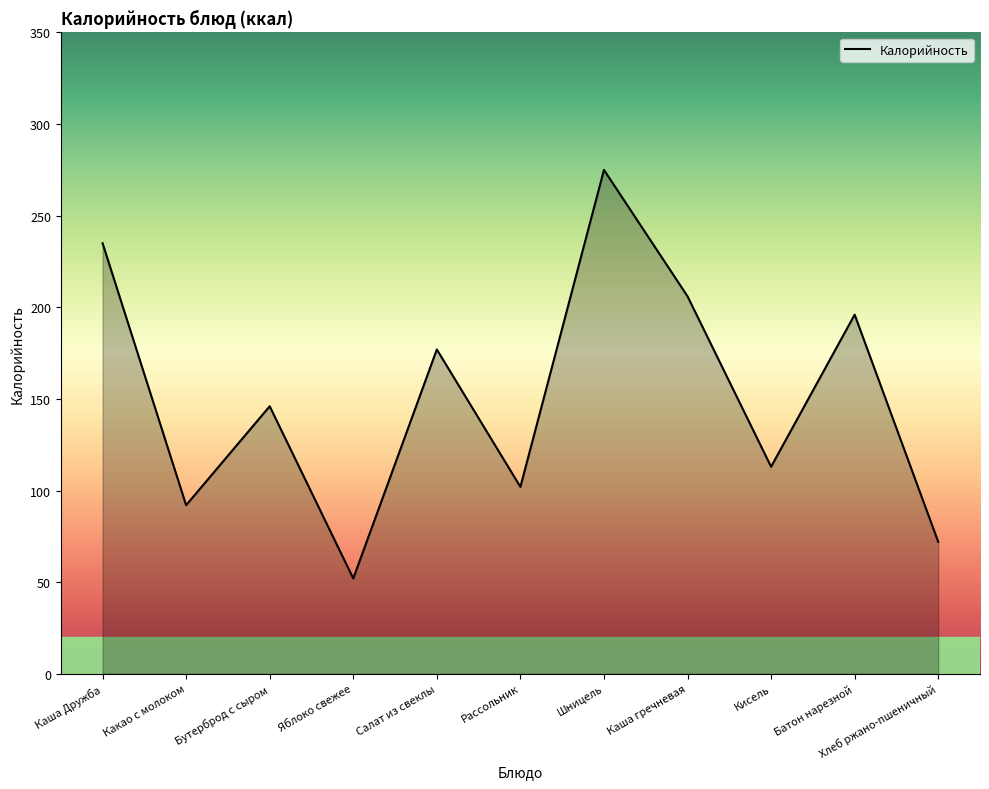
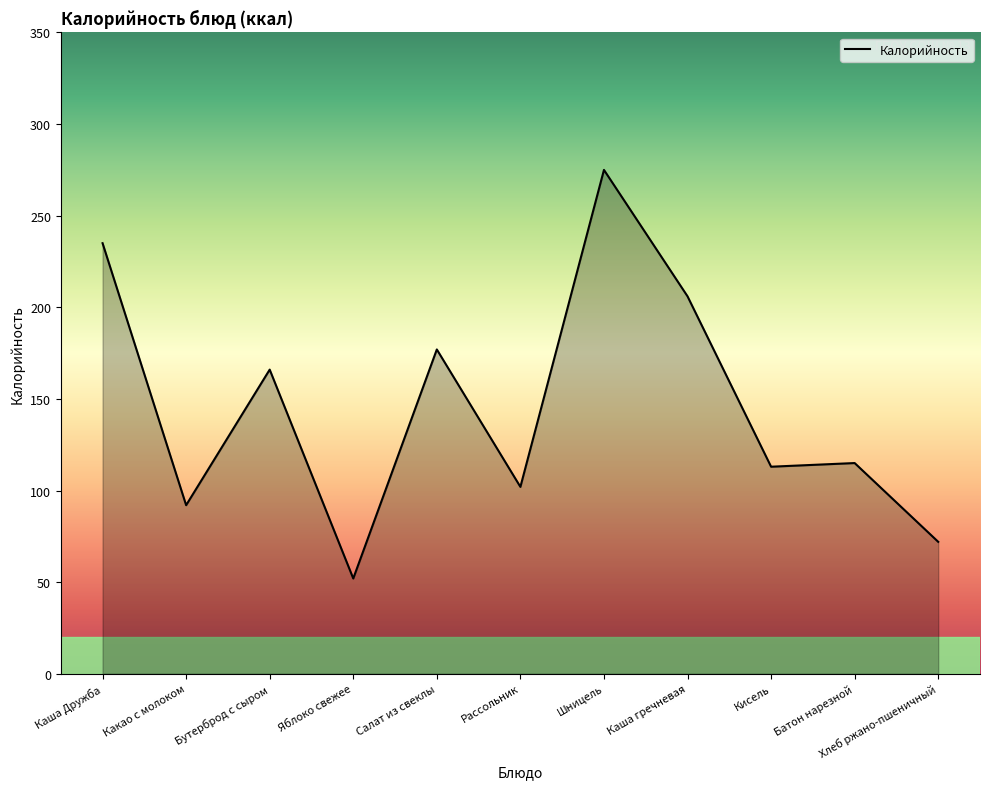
  {
    "Каша Дружба": 235,
    "Какао с молоком": 92,
-   "Бутерброд с сыром": 146,
+   "Бутерброд с сыром": 166,
    "Яблоко свежее": 52,
    "Салат из свеклы": 177,
    "Рассольник": 102,
    "Шницель": 275,
    "Каша гречневая": 206,
    "Кисель": 113,
-   "Батон нарезной": 196,
+   "Батон нарезной": 115,
    "Хлеб ржано-пшеничный": 72
  }
